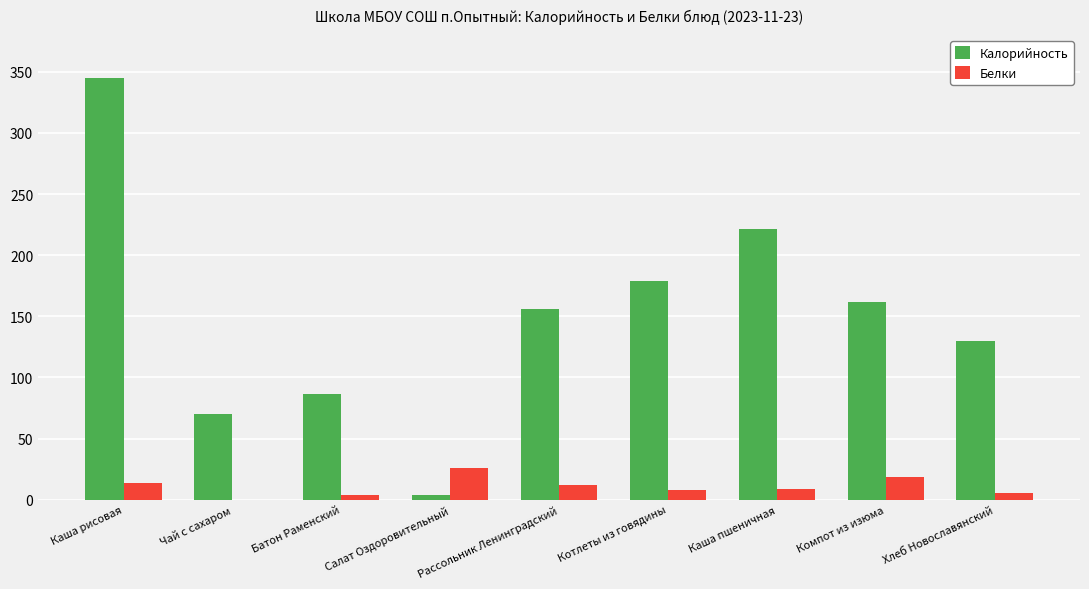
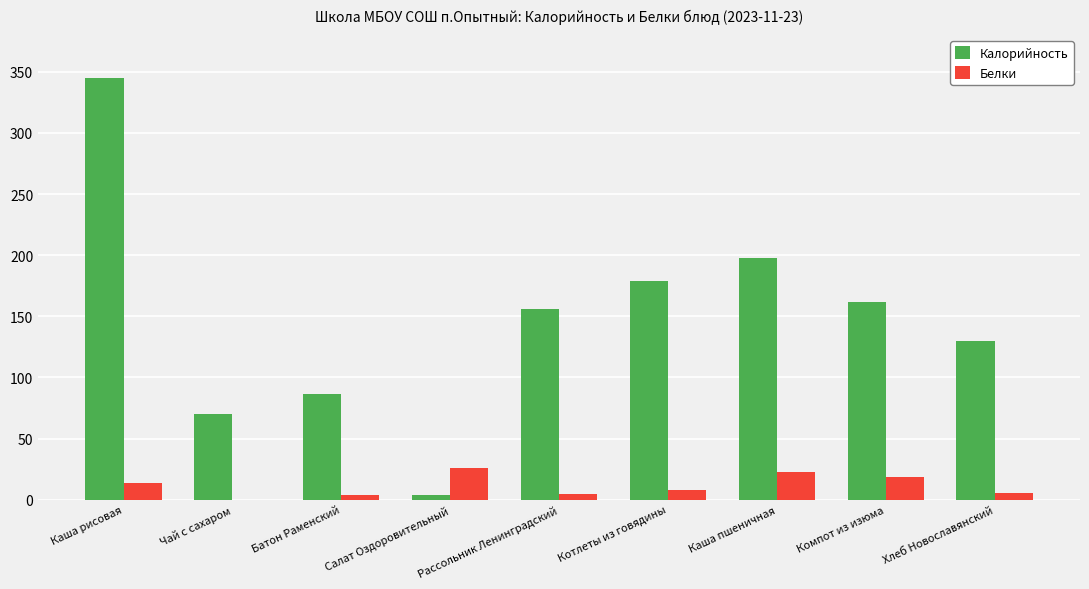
  {
    "Калорийность": {
      "Каша рисовая": 345,
      "Чай с сахаром": 70,
      "Батон Раменский": 86,
      "Салат Оздоровительный": 4,
      "Рассольник Ленинградский": 156,
      "Котлеты из говядины": 179,
-     "Каша пшеничная": 222,
+     "Каша пшеничная": 197,
      "Компот из изюма": 162,
      "Хлеб Новославянский": 130
    },
    "Белки": {
      "Каша рисовая": 14,
      "Батон Раменский": 4,
      "Салат Оздоровительный": 26,
-     "Рассольник Ленинградский": 12,
+     "Рассольник Ленинградский": 4,
      "Котлеты из говядины": 8,
-     "Каша пшеничная": 9,
+     "Каша пшеничная": 23,
      "Компот из изюма": 18,
      "Хлеб Новославянский": 5
    }
  }
